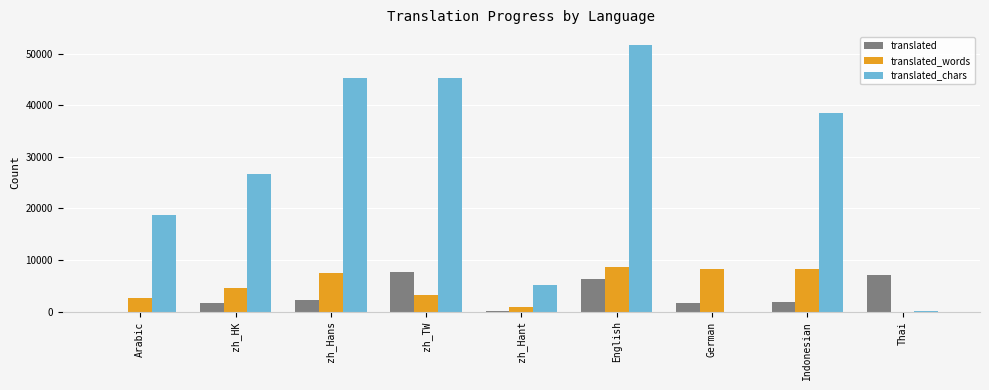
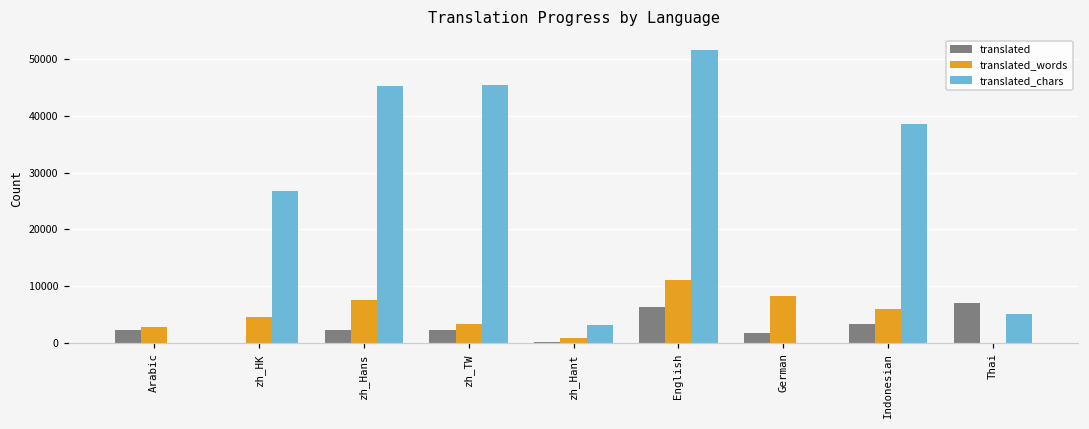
  {
    "translated": {
-     "Arabic": 0,
-     "zh_HK": 2000,
+     "Arabic": 2000,
+     "zh_HK": 0,
      "zh_Hans": 2000,
-     "zh_TW": 8000,
+     "zh_TW": 2000,
      "English": 6000,
      "German": 2000,
-     "Indonesian": 2000,
+     "Indonesian": 3000,
      "Thai": 7000
    },
    "translated_words": {
      "Arabic": 3000,
      "zh_HK": 4000,
      "zh_Hans": 8000,
      "zh_TW": 3000,
      "zh_Hant": 1000,
-     "English": 9000,
+     "English": 11000,
      "German": 8000,
-     "Indonesian": 8000
+     "Indonesian": 6000
    },
    "translated_chars": {
-     "Arabic": 19000,
+     "Arabic": 0,
      "zh_HK": 27000,
      "zh_Hans": 45000,
      "zh_TW": 45000,
-     "zh_Hant": 5000,
+     "zh_Hant": 3000,
      "English": 52000,
      "German": 0,
      "Indonesian": 39000,
-     "Thai": 0
+     "Thai": 5000
    }
  }
